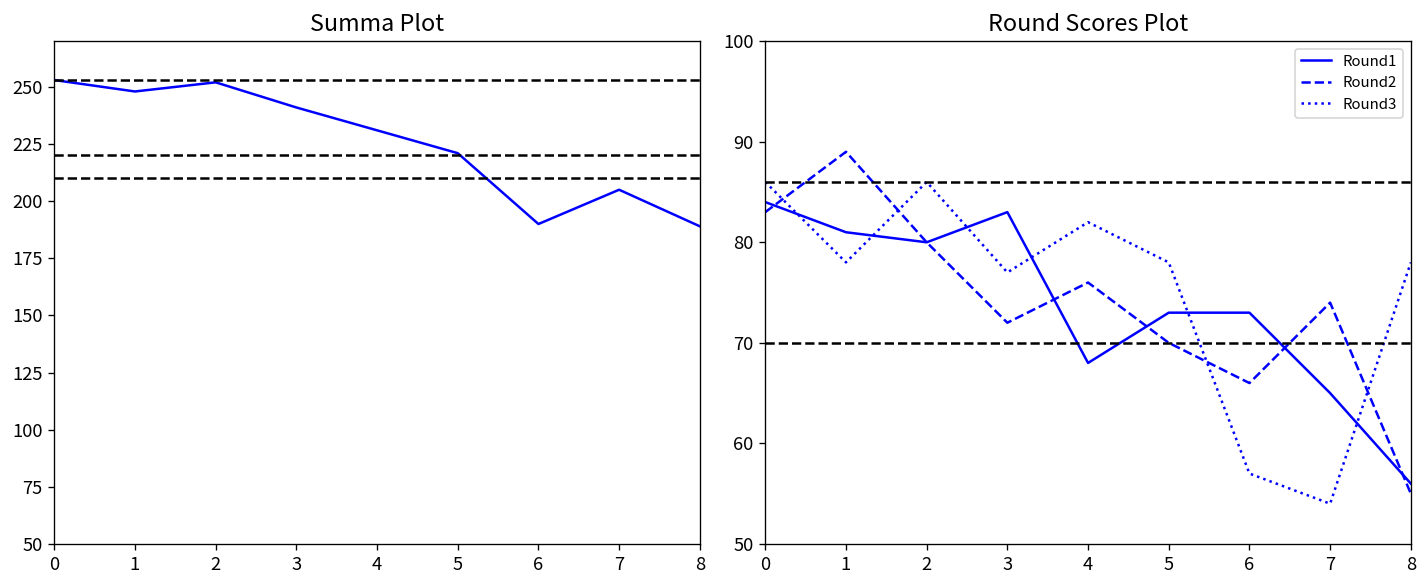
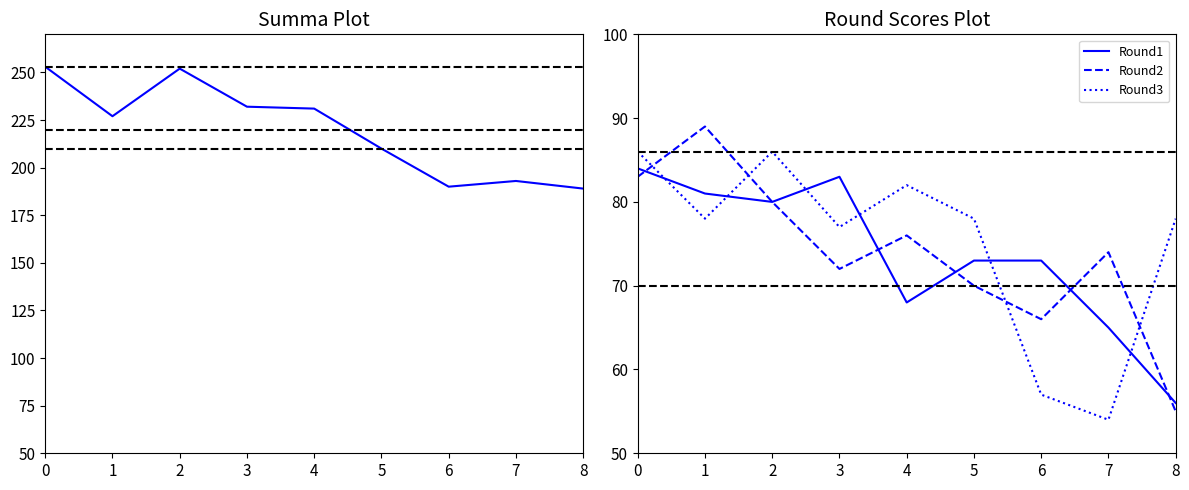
  {
    "Summa Plot": {
      "0": 253,
-     "1": 248,
+     "1": 227,
      "2": 252,
-     "3": 241,
+     "3": 232,
      "4": 231,
-     "5": 221,
+     "5": 210,
      "6": 190,
-     "7": 205,
+     "7": 193,
      "8": 189
    }
  }
